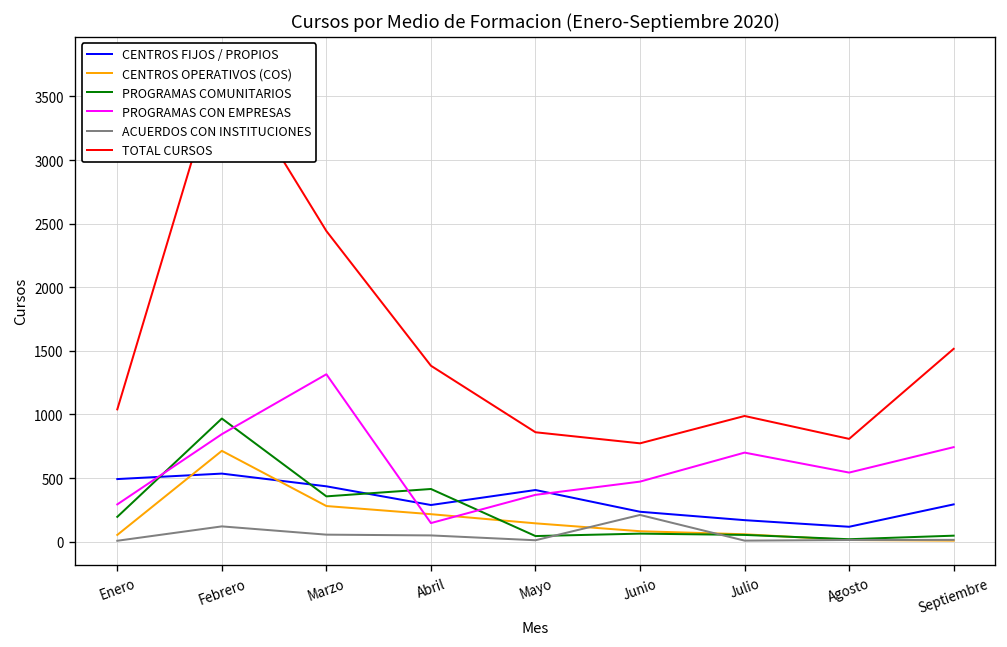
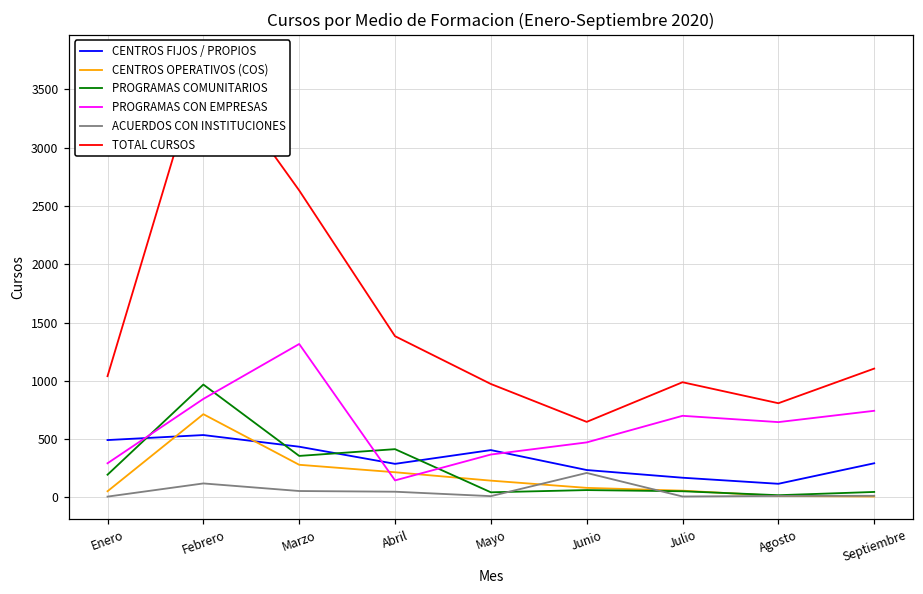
  {
    "CENTROS FIJOS / PROPIOS": {
      "Enero": 490,
      "Febrero": 540,
      "Marzo": 440,
      "Abril": 290,
      "Mayo": 410,
      "Junio": 240,
      "Julio": 170,
      "Agosto": 120,
      "Septiembre": 290
    },
    "CENTROS OPERATIVOS (COS)": {
      "Enero": 50,
      "Febrero": 710,
      "Marzo": 280,
      "Abril": 220,
      "Mayo": 140
    },
    "PROGRAMAS COMUNITARIOS": {
      "Enero": 200,
      "Febrero": 970,
      "Marzo": 360,
      "Abril": 410,
      "Mayo": 40,
      "Septiembre": 50
    },
    "PROGRAMAS CON EMPRESAS": {
      "Enero": 290,
      "Febrero": 850,
      "Marzo": 1320,
      "Abril": 150,
      "Mayo": 370,
      "Junio": 470,
      "Julio": 700,
-     "Agosto": 540,
+     "Agosto": 650,
      "Septiembre": 740
    },
    "ACUERDOS CON INSTITUCIONES": {
      "Enero": 10,
      "Febrero": 120,
      "Marzo": 60,
      "Abril": 50,
      "Mayo": 10,
      "Junio": 210,
      "Julio": 10
    },
    "TOTAL CURSOS": {
      "Enero": 1040,
-     "Marzo": 2440,
+     "Marzo": 2630,
      "Abril": 1380,
-     "Mayo": 860,
-     "Junio": 770,
+     "Mayo": 970,
+     "Junio": 650,
      "Julio": 990,
      "Agosto": 810,
-     "Septiembre": 1520
+     "Septiembre": 1110
    }
  }
